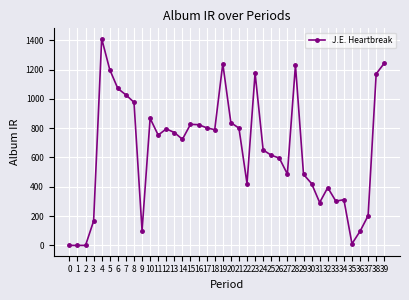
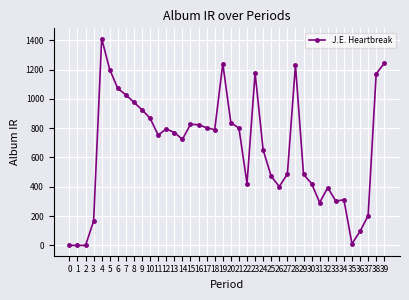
  {
    "0": 0,
    "1": 0,
    "2": 0,
    "3": 170,
    "4": 1410,
    "5": 1200,
    "6": 1070,
    "7": 1030,
    "8": 980,
-   "9": 100,
+   "9": 930,
    "10": 870,
    "11": 750,
    "12": 800,
    "13": 770,
    "14": 720,
    "15": 830,
    "16": 820,
    "17": 800,
    "18": 790,
    "19": 1240,
    "20": 840,
    "21": 800,
    "22": 420,
    "23": 1180,
    "24": 650,
-   "25": 620,
-   "26": 600,
+   "25": 470,
+   "26": 400,
    "27": 490,
    "28": 1230,
    "29": 480,
    "30": 420,
    "31": 290,
    "32": 390,
    "33": 300,
    "34": 310,
    "35": 10,
    "36": 100,
    "37": 200,
    "38": 1170,
    "39": 1240
  }
